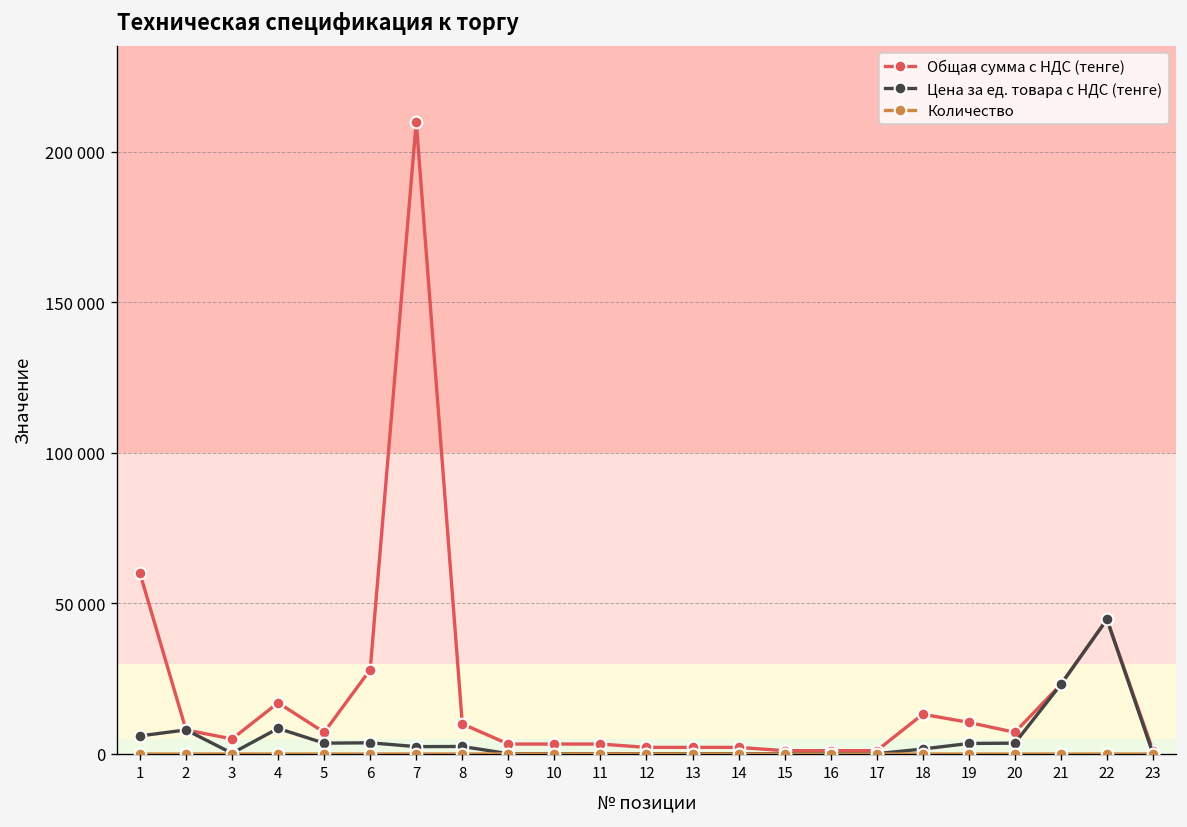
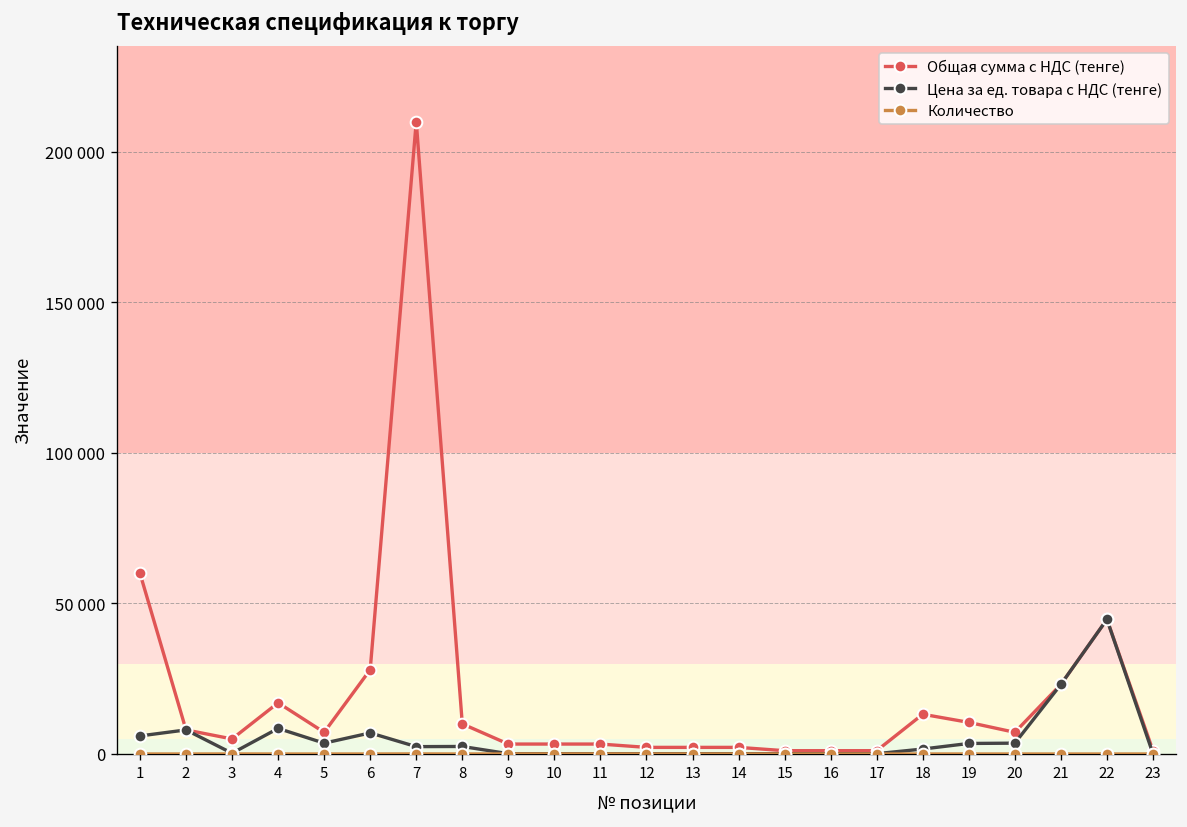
  {
    "Цена за ед. товара с НДС (тенге)": {
      "1": 6000,
      "4": 9000,
      "5": 4000,
-     "6": 4000,
+     "6": 7000,
      "7": 2000,
      "8": 3000,
      "18": 2000,
      "19": 4000,
      "20": 4000
    }
  }
